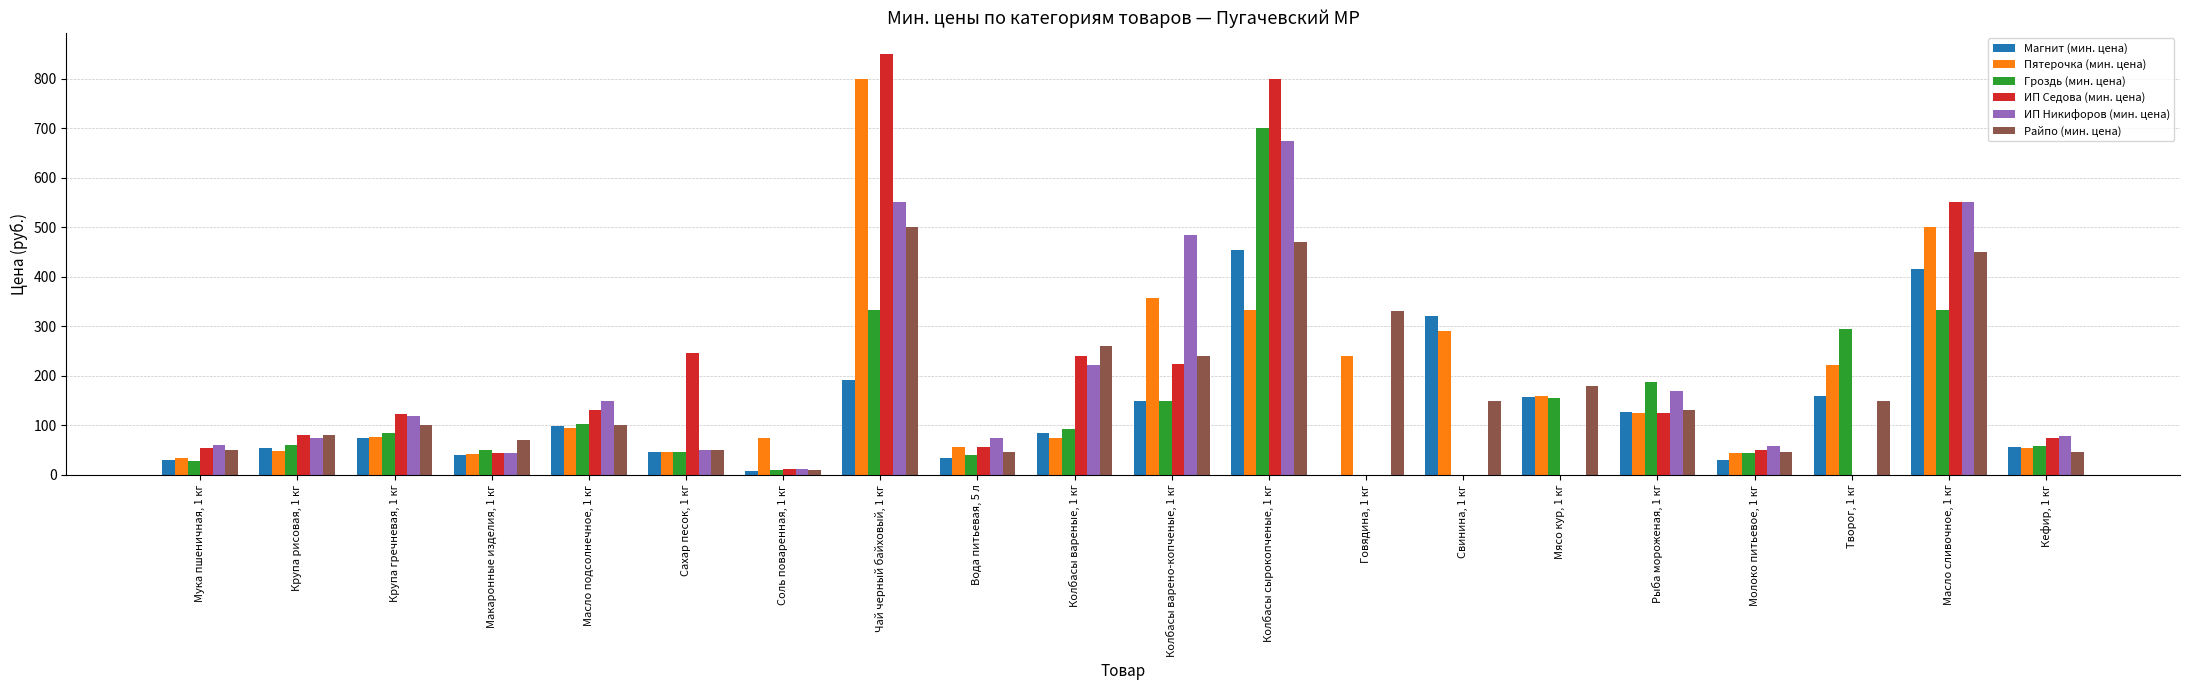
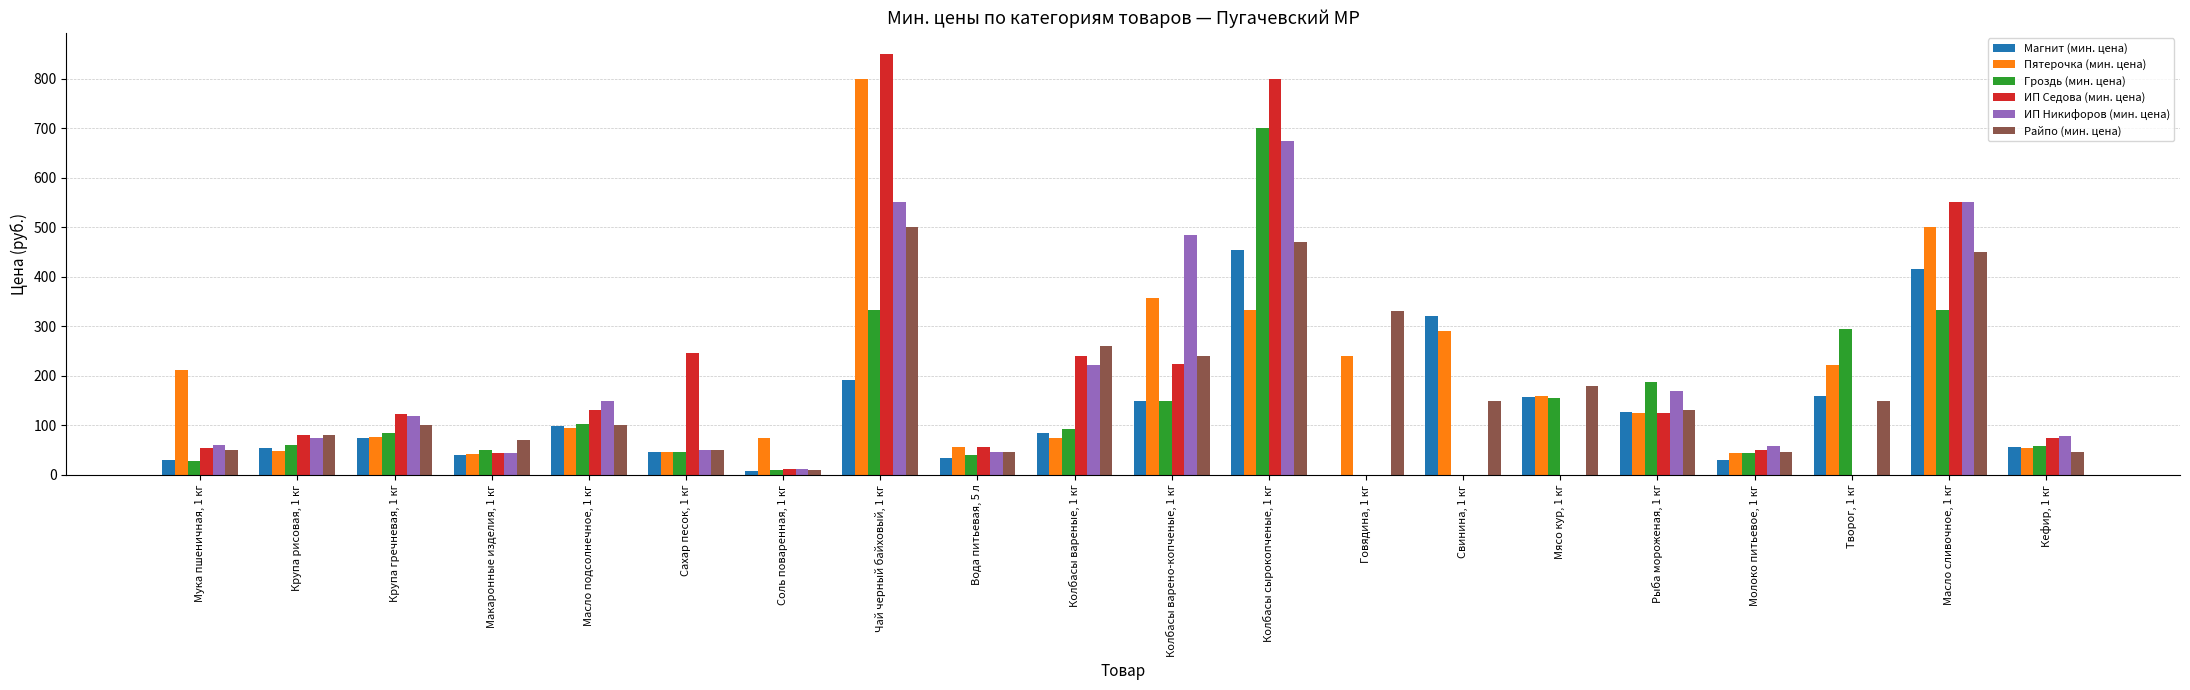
  {
    "Магнит (мин. цена)": {
      "Мука пшеничная, 1 кг": 30,
      "Крупа рисовая, 1 кг": 50,
      "Крупа гречневая, 1 кг": 70,
      "Макаронные изделия, 1 кг": 40,
      "Масло подсолнечное, 1 кг": 100,
      "Сахар песок, 1 кг": 50,
      "Соль поваренная, 1 кг": 10,
      "Чай черный байховый, 1 кг": 190,
      "Вода питьевая, 5 л": 30,
      "Колбасы вареные, 1 кг": 90,
      "Колбасы варено-копченые, 1 кг": 150,
      "Колбасы сырокопченые, 1 кг": 460,
      "Говядина, 1 кг": 0,
      "Свинина, 1 кг": 320,
      "Мясо кур, 1 кг": 160,
      "Рыба мороженая, 1 кг": 130,
      "Молоко питьевое, 1 кг": 30,
      "Творог, 1 кг": 160,
      "Масло сливочное, 1 кг": 420,
      "Кефир, 1 кг": 60
    },
    "Пятерочка (мин. цена)": {
-     "Мука пшеничная, 1 кг": 30,
+     "Мука пшеничная, 1 кг": 210,
      "Крупа рисовая, 1 кг": 50,
      "Крупа гречневая, 1 кг": 80,
      "Макаронные изделия, 1 кг": 40,
      "Масло подсолнечное, 1 кг": 90,
      "Сахар песок, 1 кг": 50,
      "Соль поваренная, 1 кг": 70,
      "Чай черный байховый, 1 кг": 800,
      "Вода питьевая, 5 л": 60,
      "Колбасы вареные, 1 кг": 70,
      "Колбасы варено-копченые, 1 кг": 360,
      "Колбасы сырокопченые, 1 кг": 330,
      "Говядина, 1 кг": 240,
      "Свинина, 1 кг": 290,
      "Мясо кур, 1 кг": 160,
      "Рыба мороженая, 1 кг": 130,
      "Молоко питьевое, 1 кг": 40,
      "Творог, 1 кг": 220,
      "Масло сливочное, 1 кг": 500,
      "Кефир, 1 кг": 60
    },
    "Гроздь (мин. цена)": {
      "Мука пшеничная, 1 кг": 30,
      "Крупа рисовая, 1 кг": 60,
      "Крупа гречневая, 1 кг": 80,
      "Макаронные изделия, 1 кг": 50,
      "Масло подсолнечное, 1 кг": 100,
      "Сахар песок, 1 кг": 50,
      "Соль поваренная, 1 кг": 10,
      "Чай черный байховый, 1 кг": 330,
      "Вода питьевая, 5 л": 40,
      "Колбасы вареные, 1 кг": 90,
      "Колбасы варено-копченые, 1 кг": 150,
      "Колбасы сырокопченые, 1 кг": 700,
      "Говядина, 1 кг": 0,
      "Свинина, 1 кг": 0,
      "Мясо кур, 1 кг": 160,
      "Рыба мороженая, 1 кг": 190,
      "Молоко питьевое, 1 кг": 40,
      "Творог, 1 кг": 290,
      "Масло сливочное, 1 кг": 330,
      "Кефир, 1 кг": 60
    },
    "ИП Седова (мин. цена)": {
      "Мука пшеничная, 1 кг": 60,
      "Крупа рисовая, 1 кг": 80,
      "Крупа гречневая, 1 кг": 120,
      "Макаронные изделия, 1 кг": 50,
      "Масло подсолнечное, 1 кг": 130,
      "Сахар песок, 1 кг": 250,
      "Соль поваренная, 1 кг": 10,
      "Чай черный байховый, 1 кг": 850,
      "Вода питьевая, 5 л": 60,
      "Колбасы вареные, 1 кг": 240,
      "Колбасы варено-копченые, 1 кг": 220,
      "Колбасы сырокопченые, 1 кг": 800,
      "Говядина, 1 кг": 0,
      "Свинина, 1 кг": 0,
      "Мясо кур, 1 кг": 0,
      "Рыба мороженая, 1 кг": 130,
      "Молоко питьевое, 1 кг": 50,
      "Творог, 1 кг": 0,
      "Масло сливочное, 1 кг": 550,
      "Кефир, 1 кг": 70
    },
    "ИП Никифоров (мин. цена)": {
      "Мука пшеничная, 1 кг": 60,
      "Крупа рисовая, 1 кг": 80,
      "Крупа гречневая, 1 кг": 120,
      "Макаронные изделия, 1 кг": 50,
      "Масло подсолнечное, 1 кг": 150,
      "Сахар песок, 1 кг": 50,
      "Соль поваренная, 1 кг": 10,
      "Чай черный байховый, 1 кг": 550,
-     "Вода питьевая, 5 л": 70,
+     "Вода питьевая, 5 л": 50,
      "Колбасы вареные, 1 кг": 220,
      "Колбасы варено-копченые, 1 кг": 480,
      "Колбасы сырокопченые, 1 кг": 680,
      "Говядина, 1 кг": 0,
      "Свинина, 1 кг": 0,
      "Мясо кур, 1 кг": 0,
      "Рыба мороженая, 1 кг": 170,
      "Молоко питьевое, 1 кг": 60,
      "Творог, 1 кг": 0,
      "Масло сливочное, 1 кг": 550,
      "Кефир, 1 кг": 80
    },
    "Райпо (мин. цена)": {
      "Мука пшеничная, 1 кг": 50,
      "Крупа рисовая, 1 кг": 80,
      "Крупа гречневая, 1 кг": 100,
      "Макаронные изделия, 1 кг": 70,
      "Масло подсолнечное, 1 кг": 100,
      "Сахар песок, 1 кг": 50,
      "Соль поваренная, 1 кг": 10,
      "Чай черный байховый, 1 кг": 500,
      "Вода питьевая, 5 л": 50,
      "Колбасы вареные, 1 кг": 260,
      "Колбасы варено-копченые, 1 кг": 240,
      "Колбасы сырокопченые, 1 кг": 470,
      "Говядина, 1 кг": 330,
      "Свинина, 1 кг": 150,
      "Мясо кур, 1 кг": 180,
      "Рыба мороженая, 1 кг": 130,
      "Молоко питьевое, 1 кг": 50,
      "Творог, 1 кг": 150,
      "Масло сливочное, 1 кг": 450,
      "Кефир, 1 кг": 50
    }
  }
